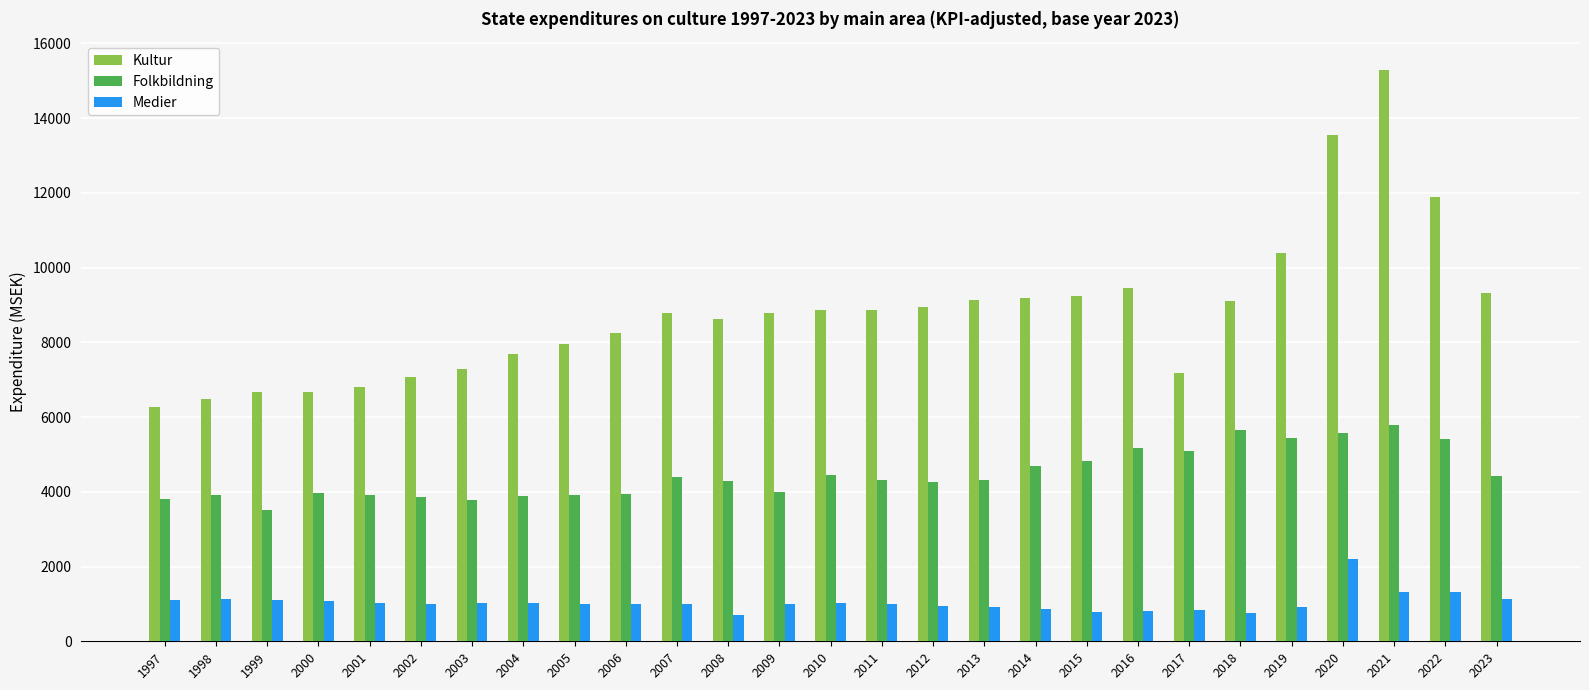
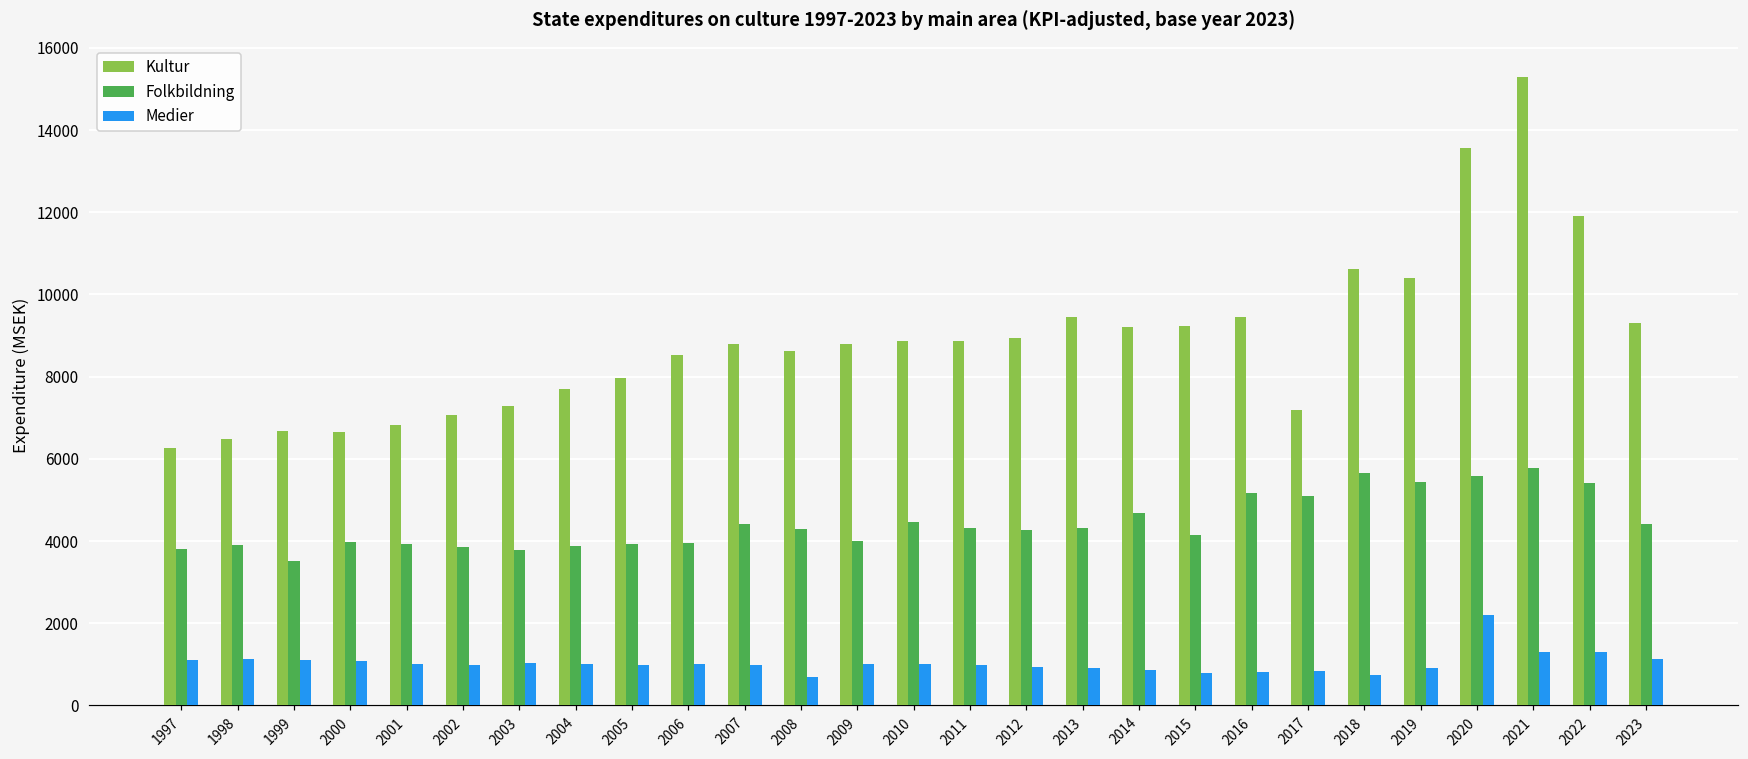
  {
    "Kultur": {
      "1997": 6300,
      "1998": 6500,
      "1999": 6700,
      "2000": 6700,
      "2001": 6800,
      "2002": 7100,
      "2003": 7300,
      "2004": 7700,
      "2005": 8000,
-     "2006": 8300,
+     "2006": 8500,
      "2007": 8800,
      "2008": 8600,
      "2009": 8800,
      "2010": 8900,
      "2011": 8900,
      "2012": 8900,
-     "2013": 9100,
+     "2013": 9500,
      "2014": 9200,
      "2015": 9200,
      "2016": 9400,
      "2017": 7200,
-     "2018": 9100,
+     "2018": 10600,
      "2019": 10400,
      "2020": 13600,
      "2021": 15300,
      "2022": 11900,
      "2023": 9300
    },
    "Folkbildning": {
      "1997": 3800,
      "1998": 3900,
      "1999": 3500,
      "2000": 4000,
      "2001": 3900,
      "2002": 3800,
      "2003": 3800,
      "2004": 3900,
      "2005": 3900,
      "2006": 3900,
      "2007": 4400,
      "2008": 4300,
      "2009": 4000,
      "2010": 4500,
      "2011": 4300,
      "2012": 4300,
      "2013": 4300,
      "2014": 4700,
-     "2015": 4800,
+     "2015": 4100,
      "2016": 5200,
      "2017": 5100,
      "2018": 5700,
      "2019": 5400,
      "2020": 5600,
      "2021": 5800,
      "2022": 5400,
      "2023": 4400
    },
    "Medier": {
      "1997": 1100,
      "1998": 1100,
      "1999": 1100,
      "2000": 1100,
      "2001": 1000,
      "2002": 1000,
      "2003": 1000,
      "2004": 1000,
      "2005": 1000,
      "2006": 1000,
      "2007": 1000,
      "2008": 700,
      "2009": 1000,
      "2010": 1000,
      "2011": 1000,
      "2012": 900,
      "2013": 900,
      "2014": 900,
      "2015": 800,
      "2016": 800,
      "2017": 800,
      "2018": 800,
      "2019": 900,
      "2020": 2200,
      "2021": 1300,
      "2022": 1300,
      "2023": 1100
    }
  }
